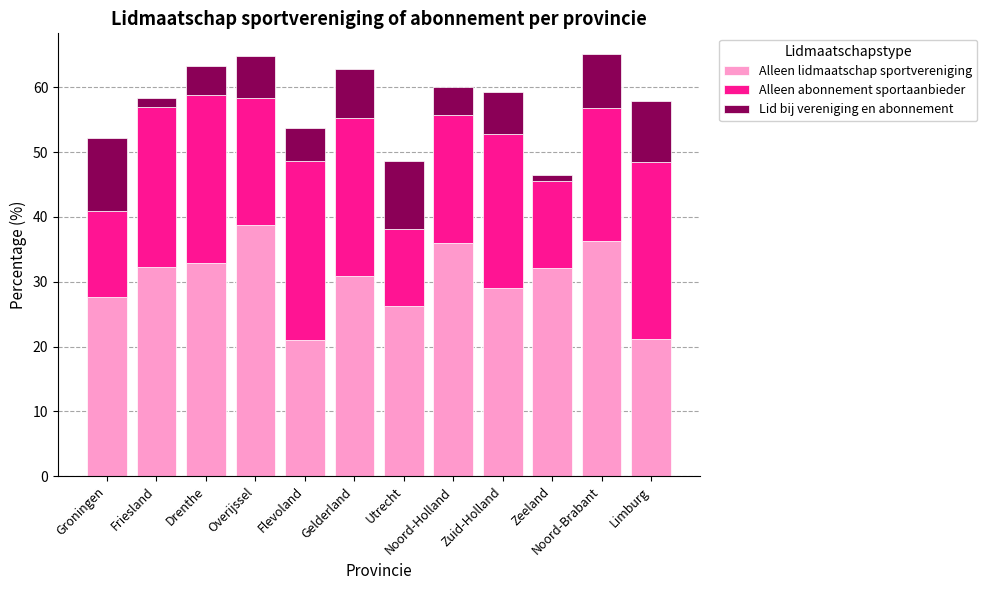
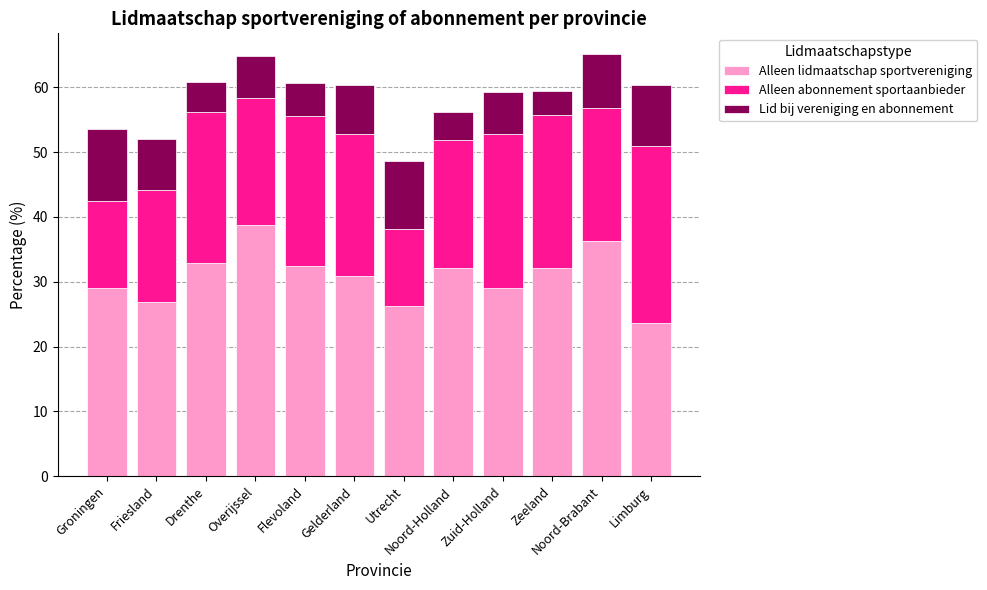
  {
    "Alleen lidmaatschap sportvereniging": {
-     "Groningen": 28,
-     "Friesland": 32,
+     "Groningen": 29,
+     "Friesland": 27,
      "Drenthe": 33,
      "Overijssel": 39,
-     "Flevoland": 21,
+     "Flevoland": 32,
      "Gelderland": 31,
      "Utrecht": 26,
-     "Noord-Holland": 36,
+     "Noord-Holland": 32,
      "Zuid-Holland": 29,
      "Zeeland": 32,
      "Noord-Brabant": 36,
-     "Limburg": 21
+     "Limburg": 24
    },
    "Alleen abonnement sportaanbieder": {
      "Groningen": 13,
-     "Friesland": 25,
-     "Drenthe": 26,
+     "Friesland": 17,
+     "Drenthe": 23,
      "Overijssel": 20,
-     "Flevoland": 28,
-     "Gelderland": 24,
+     "Flevoland": 23,
+     "Gelderland": 22,
      "Utrecht": 12,
      "Noord-Holland": 20,
      "Zuid-Holland": 24,
-     "Zeeland": 13,
+     "Zeeland": 24,
      "Noord-Brabant": 20,
      "Limburg": 27
    },
    "Lid bij vereniging en abonnement": {
      "Groningen": 11,
-     "Friesland": 1,
+     "Friesland": 8,
      "Drenthe": 5,
      "Overijssel": 6,
      "Flevoland": 5,
      "Gelderland": 8,
      "Utrecht": 10,
      "Noord-Holland": 4,
      "Zuid-Holland": 7,
-     "Zeeland": 1,
+     "Zeeland": 4,
      "Noord-Brabant": 8,
      "Limburg": 9
    }
  }
